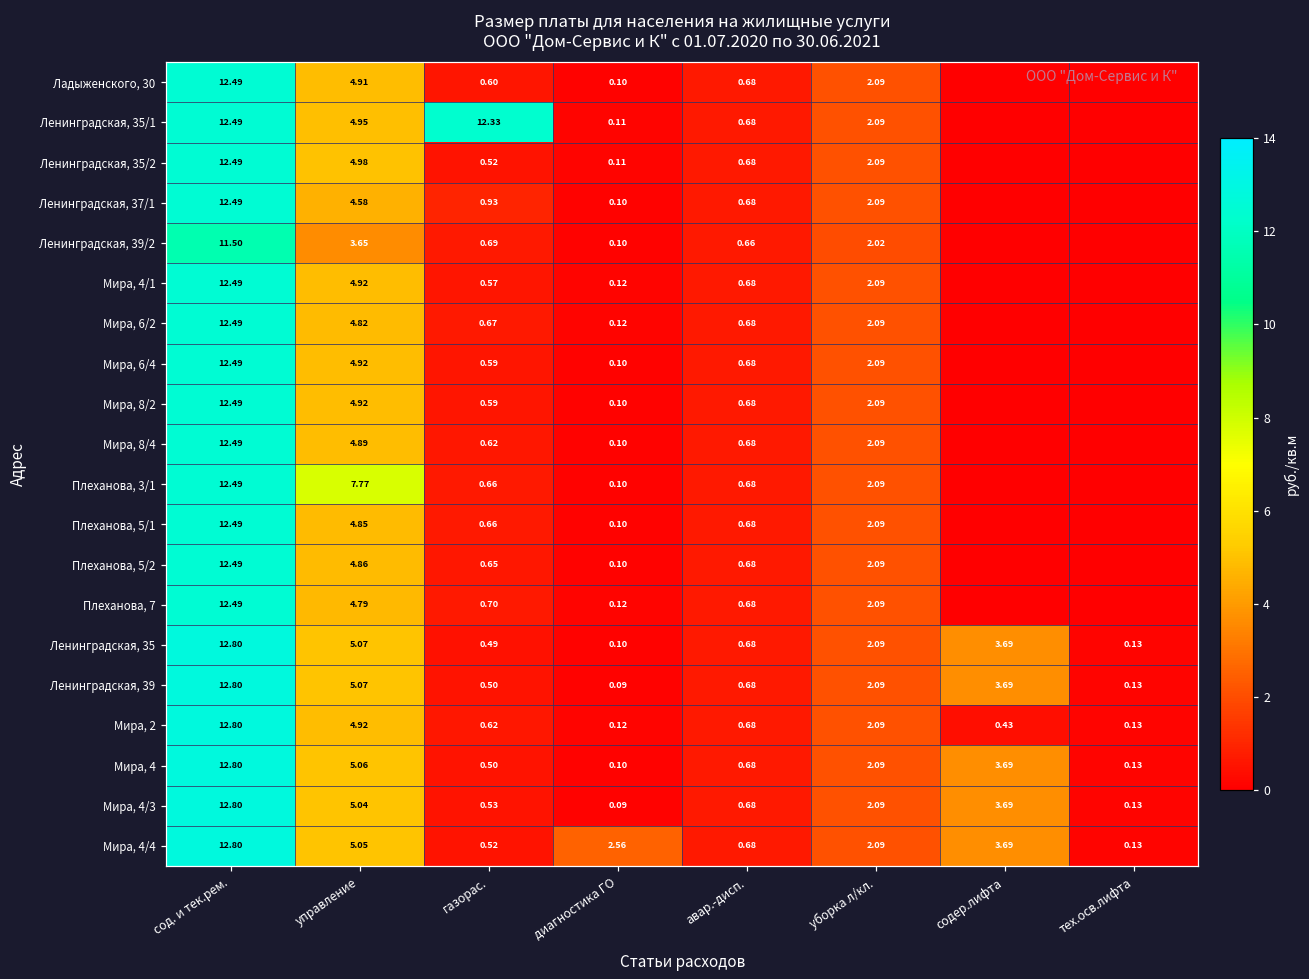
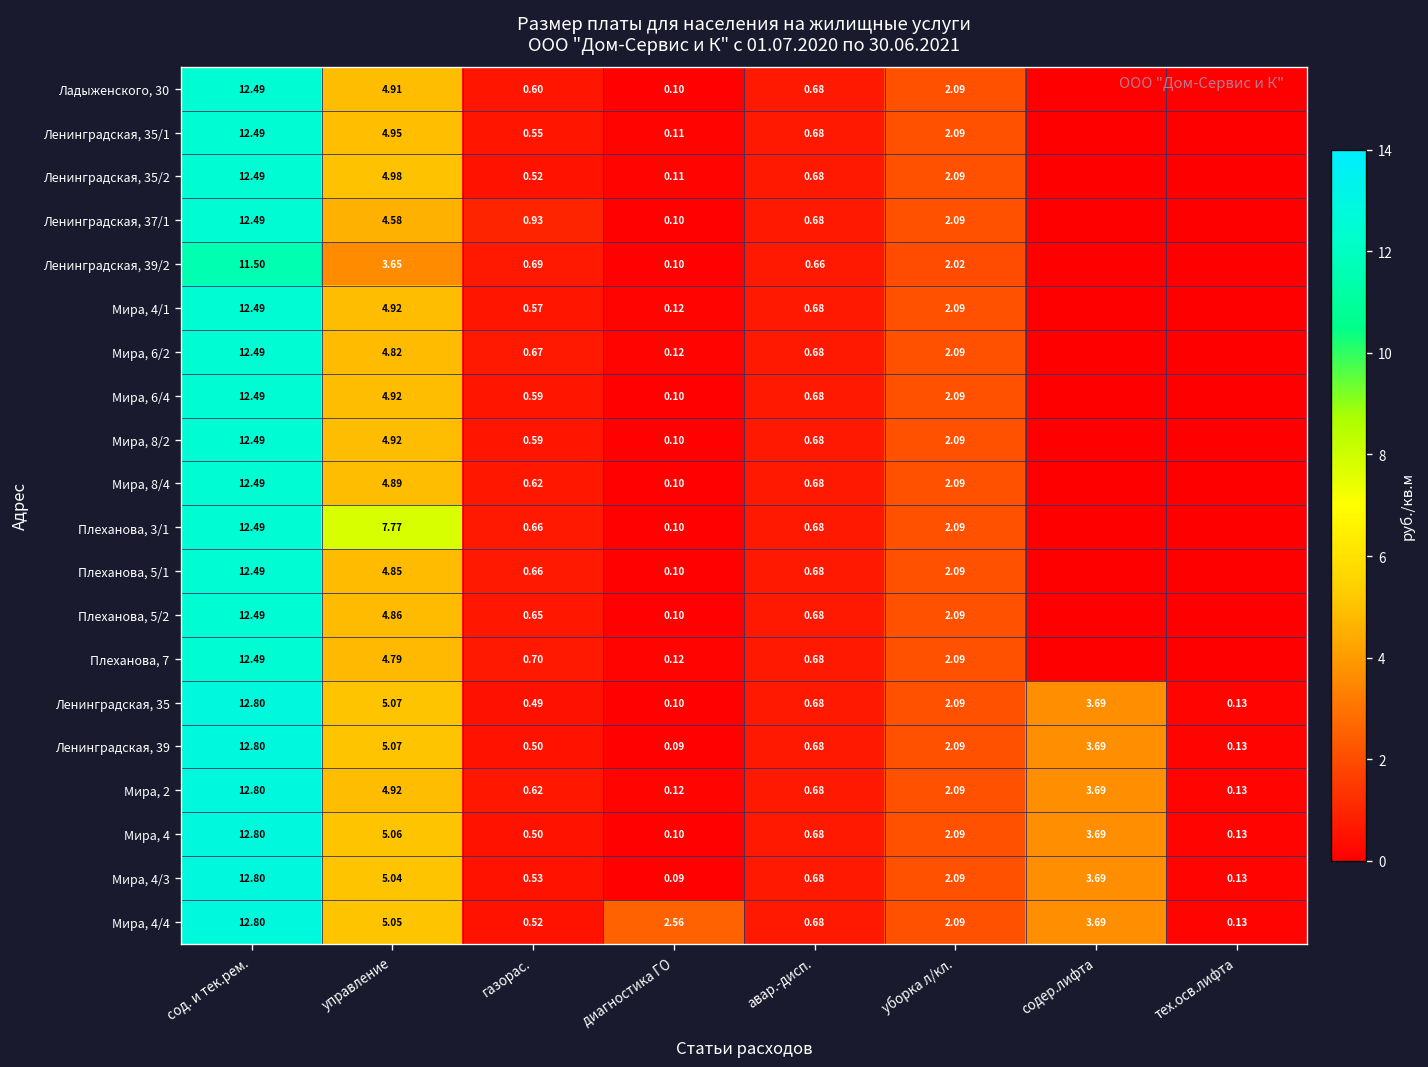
  {
    "Ладыженского, 30": {
      "сод. и тек.рем.": 12.49,
      "управление": 4.91,
      "газорас.": 0.60,
      "диагностика ГО": 0.10,
      "авар.-дисп.": 0.68,
      "уборка л/кл.": 2.09
    },
    "Ленинградская, 35/1": {
      "сод. и тек.рем.": 12.49,
      "управление": 4.95,
-     "газорас.": 12.33,
+     "газорас.": 0.55,
      "диагностика ГО": 0.11,
      "авар.-дисп.": 0.68,
      "уборка л/кл.": 2.09
    },
    "Ленинградская, 35/2": {
      "сод. и тек.рем.": 12.49,
      "управление": 4.98,
      "газорас.": 0.52,
      "диагностика ГО": 0.11,
      "авар.-дисп.": 0.68,
      "уборка л/кл.": 2.09
    },
    "Ленинградская, 37/1": {
      "сод. и тек.рем.": 12.49,
      "управление": 4.58,
      "газорас.": 0.93,
      "диагностика ГО": 0.10,
      "авар.-дисп.": 0.68,
      "уборка л/кл.": 2.09
    },
    "Ленинградская, 39/2": {
      "сод. и тек.рем.": 11.50,
      "управление": 3.65,
      "газорас.": 0.69,
      "диагностика ГО": 0.10,
      "авар.-дисп.": 0.66,
      "уборка л/кл.": 2.02
    },
    "Мира, 4/1": {
      "сод. и тек.рем.": 12.49,
      "управление": 4.92,
      "газорас.": 0.57,
      "диагностика ГО": 0.12,
      "авар.-дисп.": 0.68,
      "уборка л/кл.": 2.09
    },
    "Мира, 6/2": {
      "сод. и тек.рем.": 12.49,
      "управление": 4.82,
      "газорас.": 0.67,
      "диагностика ГО": 0.12,
      "авар.-дисп.": 0.68,
      "уборка л/кл.": 2.09
    },
    "Мира, 6/4": {
      "сод. и тек.рем.": 12.49,
      "управление": 4.92,
      "газорас.": 0.59,
      "диагностика ГО": 0.10,
      "авар.-дисп.": 0.68,
      "уборка л/кл.": 2.09
    },
    "Мира, 8/2": {
      "сод. и тек.рем.": 12.49,
      "управление": 4.92,
      "газорас.": 0.59,
      "диагностика ГО": 0.10,
      "авар.-дисп.": 0.68,
      "уборка л/кл.": 2.09
    },
    "Мира, 8/4": {
      "сод. и тек.рем.": 12.49,
      "управление": 4.89,
      "газорас.": 0.62,
      "диагностика ГО": 0.10,
      "авар.-дисп.": 0.68,
      "уборка л/кл.": 2.09
    },
    "Плеханова, 3/1": {
      "сод. и тек.рем.": 12.49,
      "управление": 7.77,
      "газорас.": 0.66,
      "диагностика ГО": 0.10,
      "авар.-дисп.": 0.68,
      "уборка л/кл.": 2.09
    },
    "Плеханова, 5/1": {
      "сод. и тек.рем.": 12.49,
      "управление": 4.85,
      "газорас.": 0.66,
      "диагностика ГО": 0.10,
      "авар.-дисп.": 0.68,
      "уборка л/кл.": 2.09
    },
    "Плеханова, 5/2": {
      "сод. и тек.рем.": 12.49,
      "управление": 4.86,
      "газорас.": 0.65,
      "диагностика ГО": 0.10,
      "авар.-дисп.": 0.68,
      "уборка л/кл.": 2.09
    },
    "Плеханова, 7": {
      "сод. и тек.рем.": 12.49,
      "управление": 4.79,
      "газорас.": 0.70,
      "диагностика ГО": 0.12,
      "авар.-дисп.": 0.68,
      "уборка л/кл.": 2.09
    },
    "Ленинградская, 35": {
      "сод. и тек.рем.": 12.80,
      "управление": 5.07,
      "газорас.": 0.49,
      "диагностика ГО": 0.10,
      "авар.-дисп.": 0.68,
      "уборка л/кл.": 2.09,
      "содер.лифта": 3.69,
      "тех.осв.лифта": 0.13
    },
    "Ленинградская, 39": {
      "сод. и тек.рем.": 12.80,
      "управление": 5.07,
      "газорас.": 0.50,
      "диагностика ГО": 0.09,
      "авар.-дисп.": 0.68,
      "уборка л/кл.": 2.09,
      "содер.лифта": 3.69,
      "тех.осв.лифта": 0.13
    },
    "Мира, 2": {
      "сод. и тек.рем.": 12.80,
      "управление": 4.92,
      "газорас.": 0.62,
      "диагностика ГО": 0.12,
      "авар.-дисп.": 0.68,
      "уборка л/кл.": 2.09,
-     "содер.лифта": 0.43,
+     "содер.лифта": 3.69,
      "тех.осв.лифта": 0.13
    },
    "Мира, 4": {
      "сод. и тек.рем.": 12.80,
      "управление": 5.06,
      "газорас.": 0.50,
      "диагностика ГО": 0.10,
      "авар.-дисп.": 0.68,
      "уборка л/кл.": 2.09,
      "содер.лифта": 3.69,
      "тех.осв.лифта": 0.13
    },
    "Мира, 4/3": {
      "сод. и тек.рем.": 12.80,
      "управление": 5.04,
      "газорас.": 0.53,
      "диагностика ГО": 0.09,
      "авар.-дисп.": 0.68,
      "уборка л/кл.": 2.09,
      "содер.лифта": 3.69,
      "тех.осв.лифта": 0.13
    },
    "Мира, 4/4": {
      "сод. и тек.рем.": 12.80,
      "управление": 5.05,
      "газорас.": 0.52,
      "диагностика ГО": 2.56,
      "авар.-дисп.": 0.68,
      "уборка л/кл.": 2.09,
      "содер.лифта": 3.69,
      "тех.осв.лифта": 0.13
    }
  }
